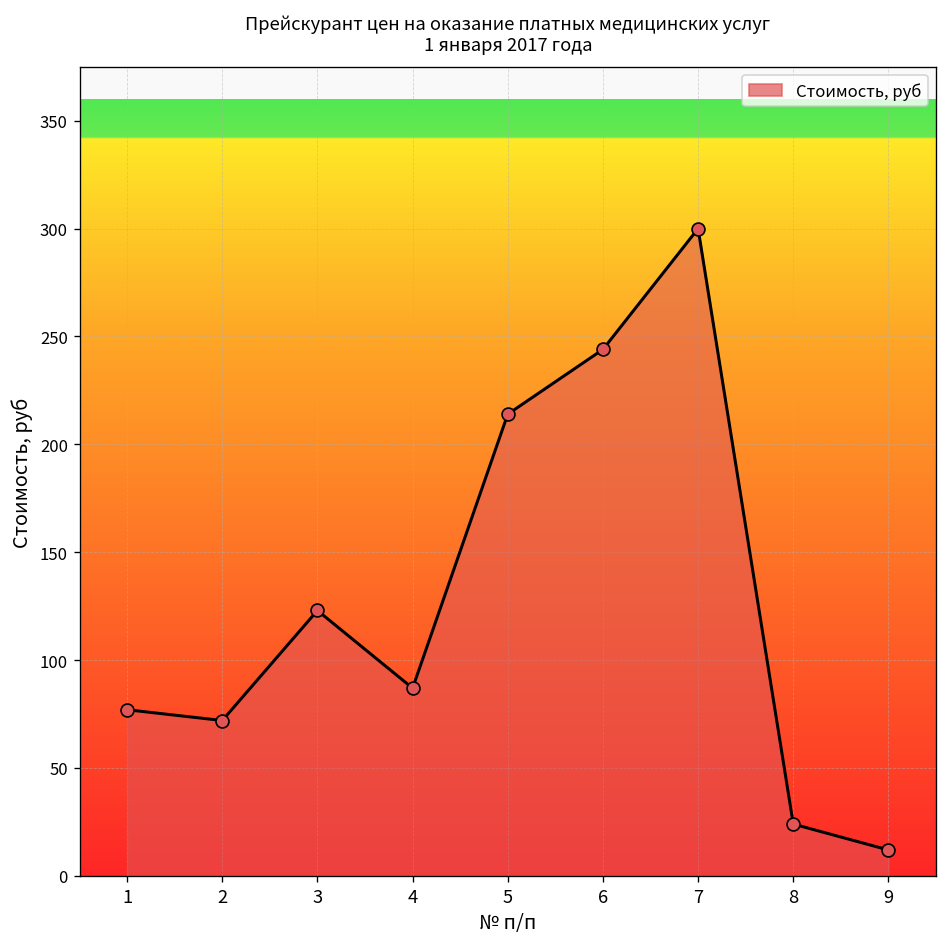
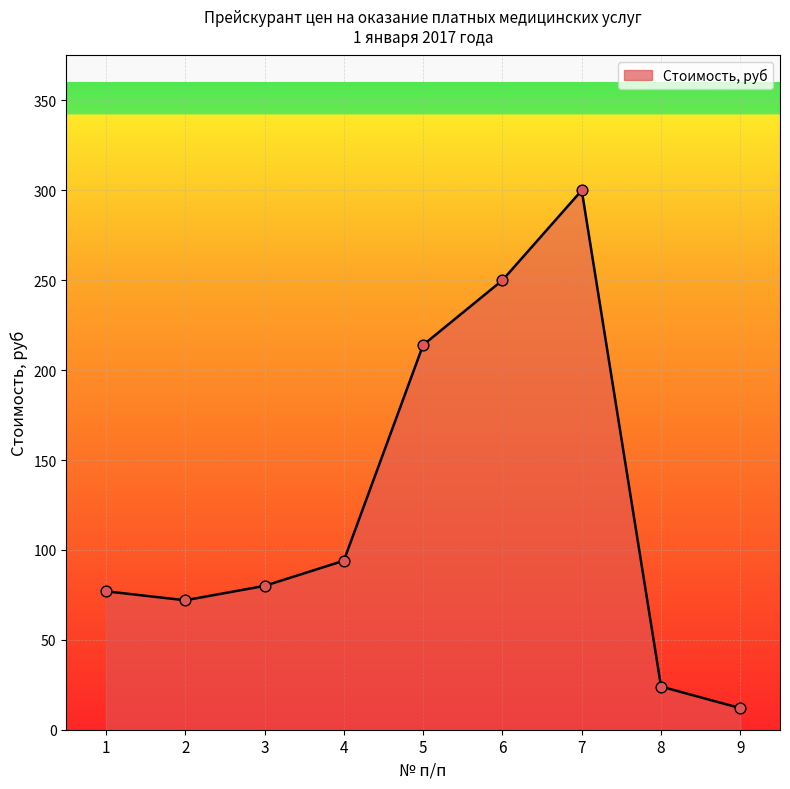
  {
    "1": 77,
    "2": 72,
-   "3": 123,
-   "4": 87,
+   "3": 80,
+   "4": 94,
    "5": 214,
-   "6": 244,
+   "6": 250,
    "7": 300,
    "8": 24,
    "9": 12
  }
